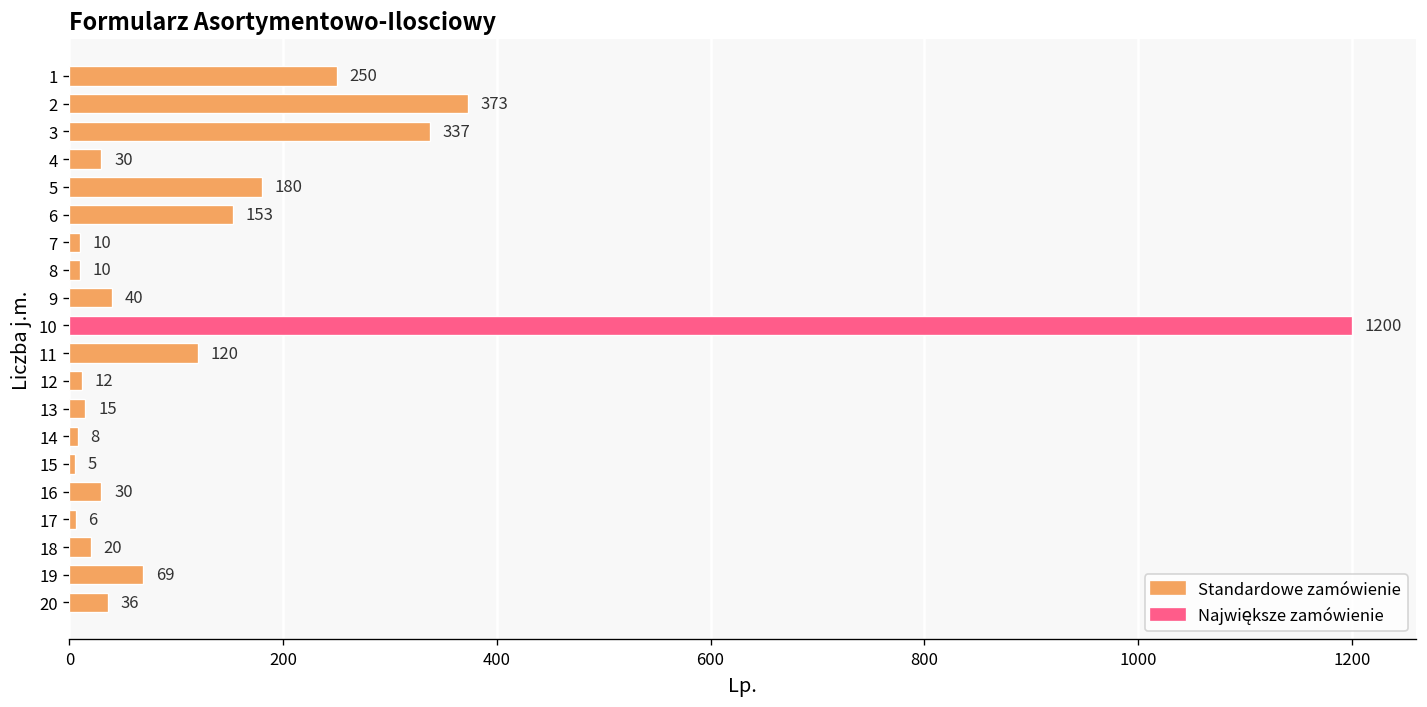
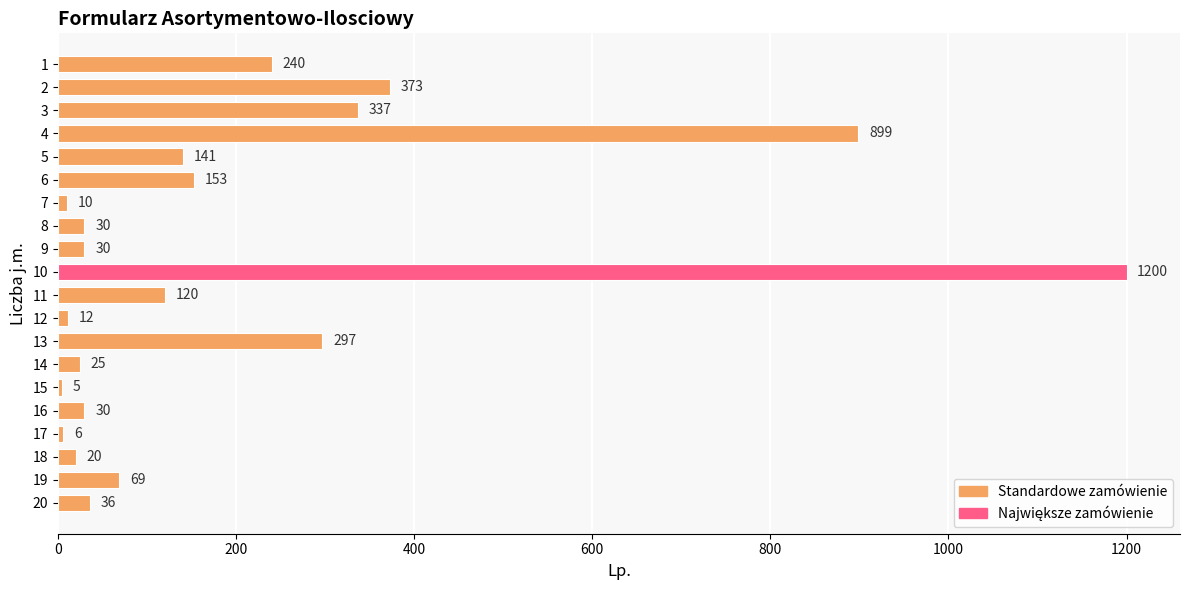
  {
-   "1": 250,
+   "1": 240,
    "2": 373,
    "3": 337,
-   "4": 30,
-   "5": 180,
+   "4": 899,
+   "5": 141,
    "6": 153,
    "7": 10,
-   "8": 10,
-   "9": 40,
+   "8": 30,
+   "9": 30,
    "10": 1200,
    "11": 120,
    "12": 12,
-   "13": 15,
-   "14": 8,
+   "13": 297,
+   "14": 25,
    "15": 5,
    "16": 30,
    "17": 6,
    "18": 20,
    "19": 69,
    "20": 36
  }
